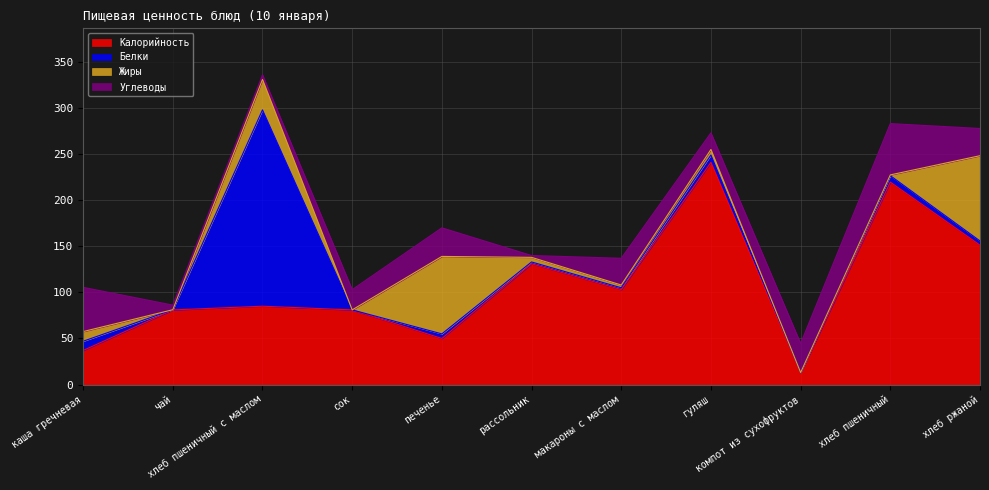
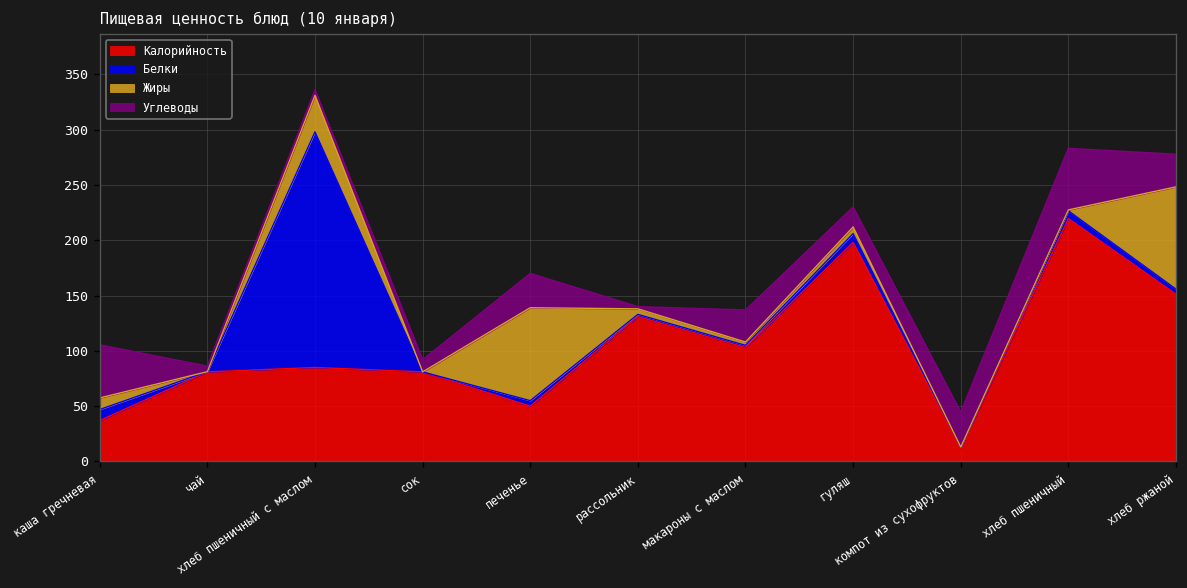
  {
    "Калорийность": {
      "каша гречневая": 40,
      "хлеб пшеничный с маслом": 90,
      "печенье": 50,
-     "гуляш": 240,
+     "гуляш": 200,
      "хлеб пшеничный": 220,
      "хлеб ржаной": 150
    },
    "Белки": {
      "каша гречневая": 10,
      "хлеб пшеничный с маслом": 210,
      "печенье": 10,
      "гуляш": 10,
      "хлеб ржаной": 0
    },
    "Жиры": {
      "каша гречневая": 10,
      "хлеб пшеничный с маслом": 30,
      "печенье": 80,
      "макароны с маслом": 0,
      "гуляш": 10,
      "хлеб ржаной": 90
    },
    "Углеводы": {
      "каша гречневая": 50,
      "чай": 10,
      "хлеб пшеничный с маслом": 10,
-     "сок": 20,
+     "сок": 10,
      "печенье": 30,
      "макароны с маслом": 30,
      "гуляш": 20,
      "компот из сухофруктов": 30,
      "хлеб пшеничный": 60,
      "хлеб ржаной": 30
    }
  }
